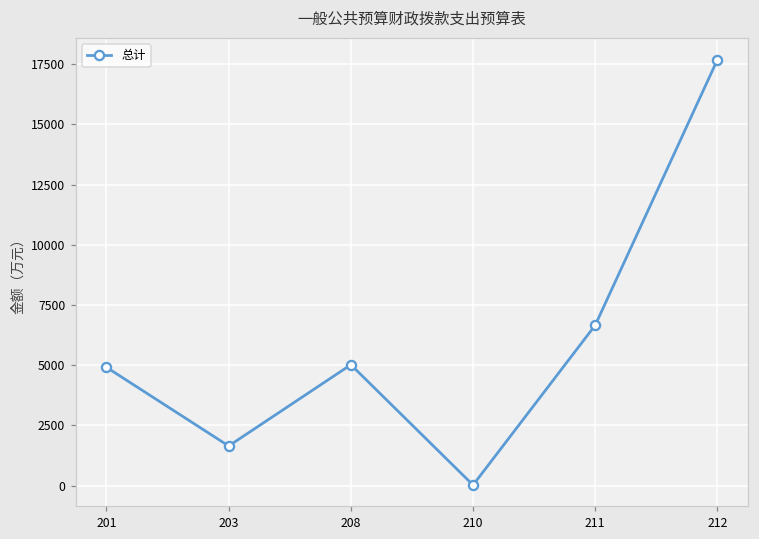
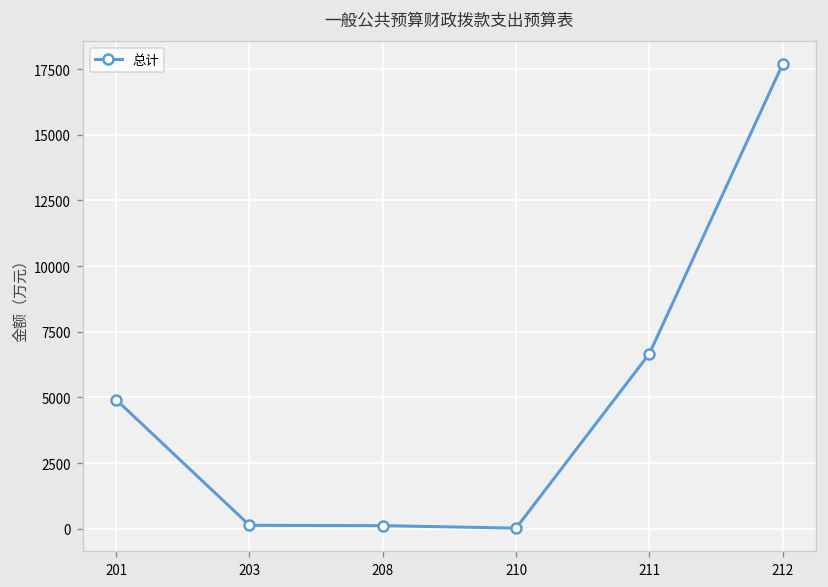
  {
    "201": 4900,
-   "203": 1600,
-   "208": 5000,
+   "203": 100,
+   "208": 100,
    "210": 0,
    "211": 6700,
    "212": 17700
  }
